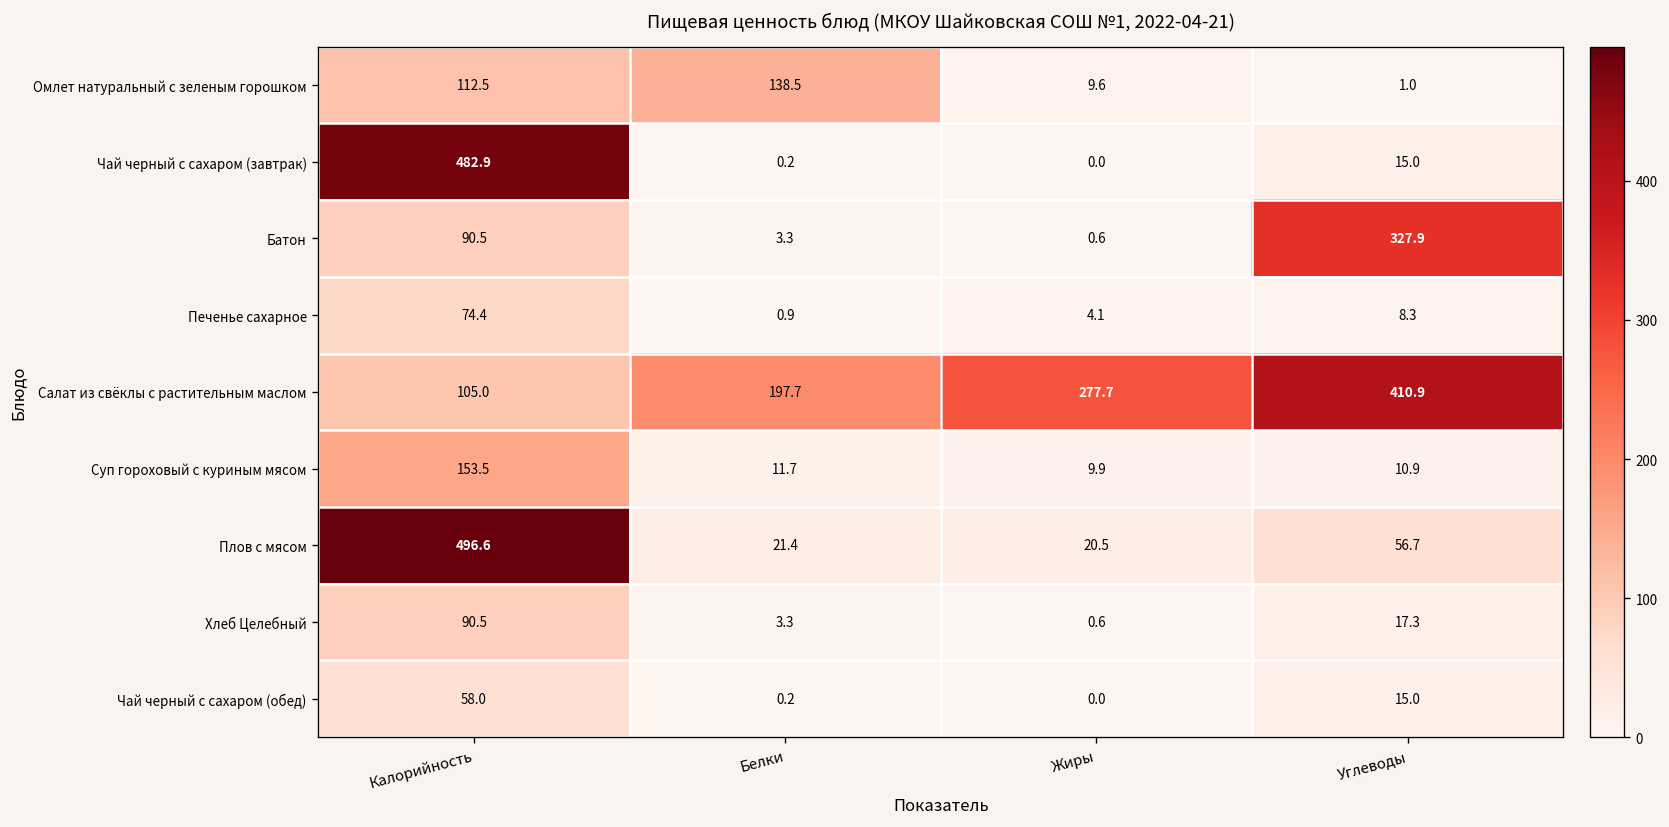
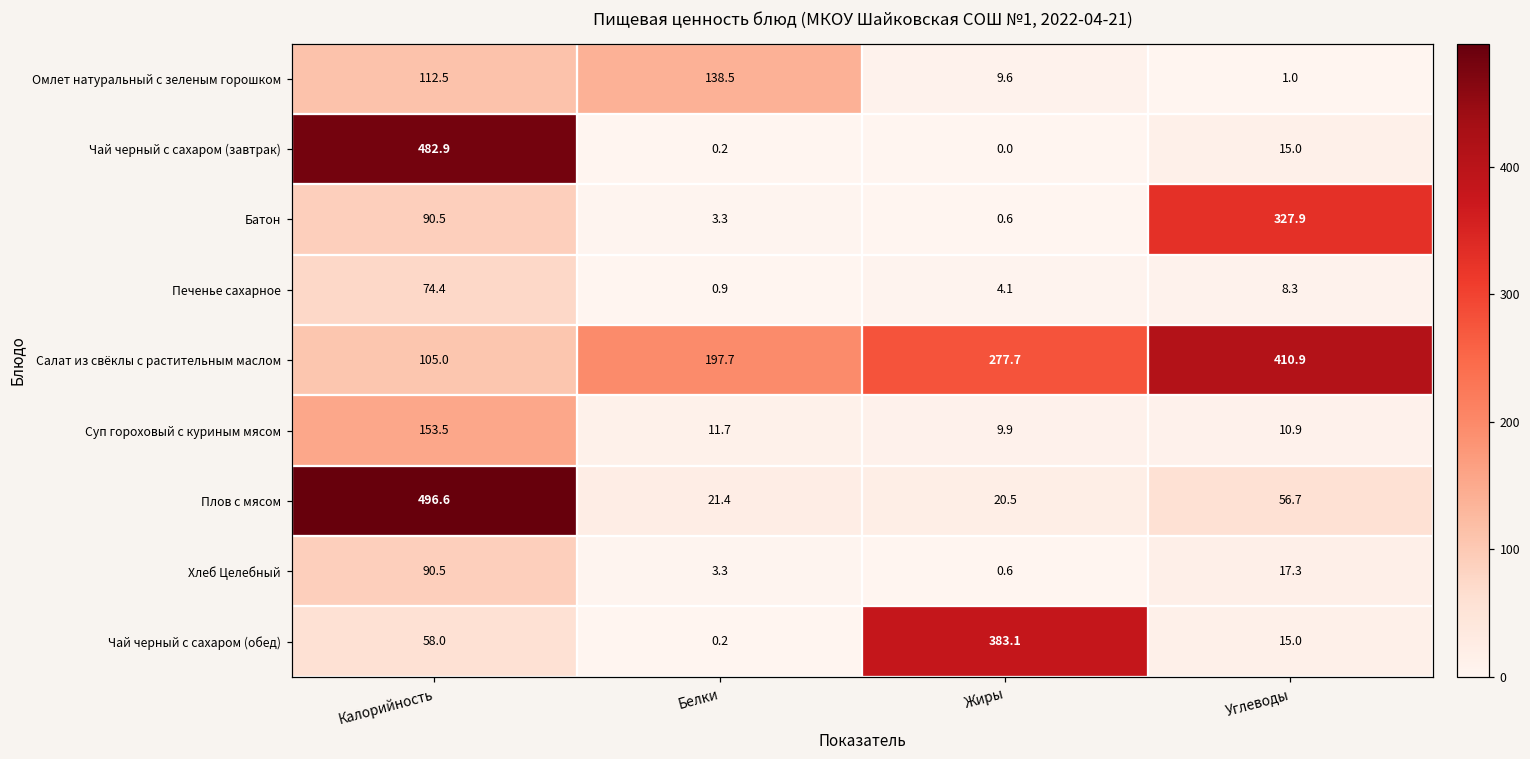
  {
    "Омлет натуральный с зеленым горошком": {
      "Калорийность": 112.5,
      "Белки": 138.5,
      "Жиры": 9.6,
      "Углеводы": 1.0
    },
    "Чай черный с сахаром (завтрак)": {
      "Калорийность": 482.9,
      "Белки": 0.2,
      "Жиры": 0.0,
      "Углеводы": 15.0
    },
    "Батон": {
      "Калорийность": 90.5,
      "Белки": 3.3,
      "Жиры": 0.6,
      "Углеводы": 327.9
    },
    "Печенье сахарное": {
      "Калорийность": 74.4,
      "Белки": 0.9,
      "Жиры": 4.1,
      "Углеводы": 8.3
    },
    "Салат из свёклы с растительным маслом": {
      "Калорийность": 105.0,
      "Белки": 197.7,
      "Жиры": 277.7,
      "Углеводы": 410.9
    },
    "Суп гороховый с куриным мясом": {
      "Калорийность": 153.5,
      "Белки": 11.7,
      "Жиры": 9.9,
      "Углеводы": 10.9
    },
    "Плов с мясом": {
      "Калорийность": 496.6,
      "Белки": 21.4,
      "Жиры": 20.5,
      "Углеводы": 56.7
    },
    "Хлеб Целебный": {
      "Калорийность": 90.5,
      "Белки": 3.3,
      "Жиры": 0.6,
      "Углеводы": 17.3
    },
    "Чай черный с сахаром (обед)": {
      "Калорийность": 58.0,
      "Белки": 0.2,
-     "Жиры": 0.0,
+     "Жиры": 383.1,
      "Углеводы": 15.0
    }
  }
